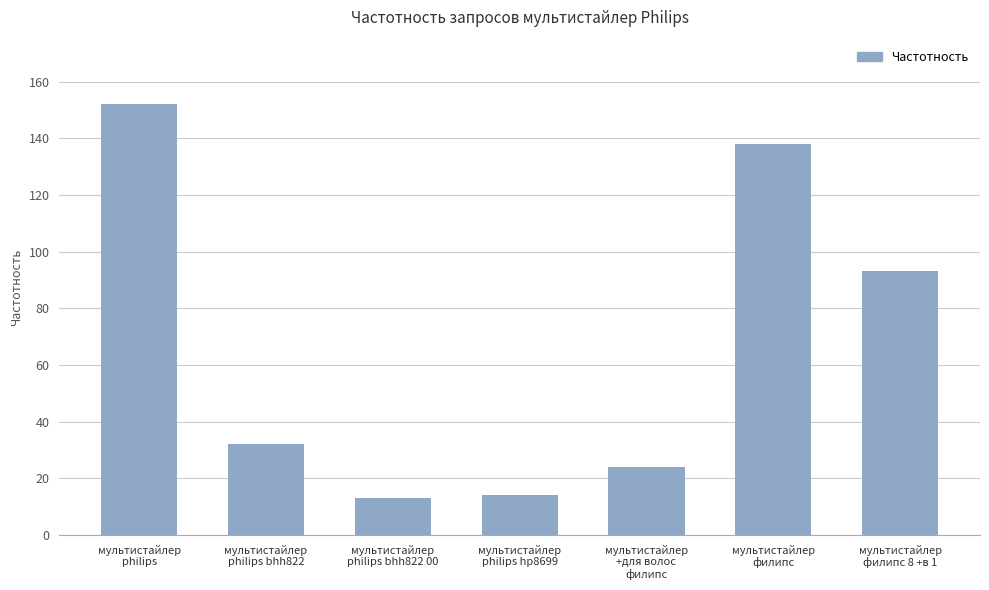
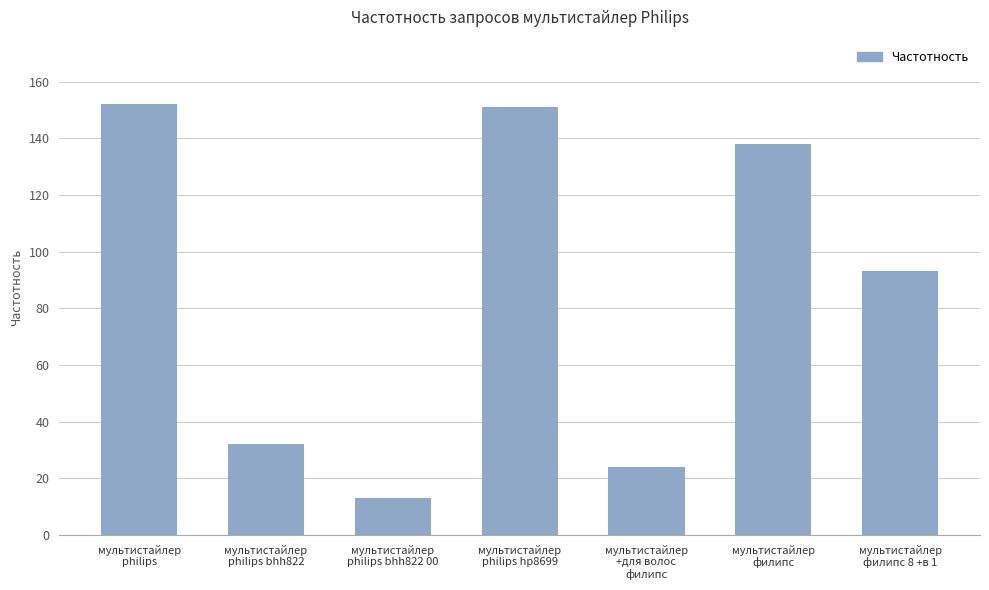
  {
    "мультистайлер philips": 152,
    "мультистайлер philips bhh822": 32,
    "мультистайлер philips bhh822 00": 13,
-   "мультистайлер philips hp8699": 14,
+   "мультистайлер philips hp8699": 151,
    "мультистайлер +для волос филипс": 24,
    "мультистайлер филипс": 138,
    "мультистайлер филипс 8 +в 1": 93
  }
